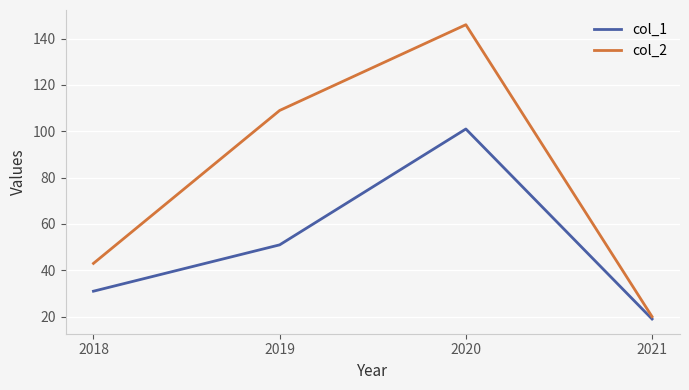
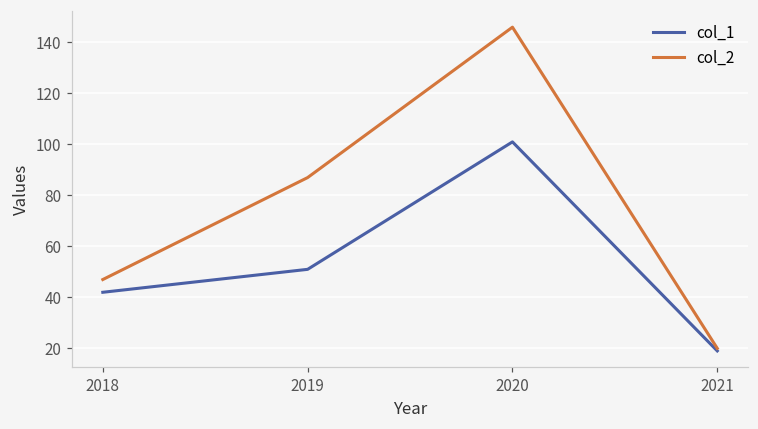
  {
    "col_1": {
-     "2018": 31,
+     "2018": 42,
      "2019": 51,
      "2020": 101
    },
    "col_2": {
-     "2018": 43,
-     "2019": 109,
+     "2018": 47,
+     "2019": 87,
      "2020": 146
    }
  }
